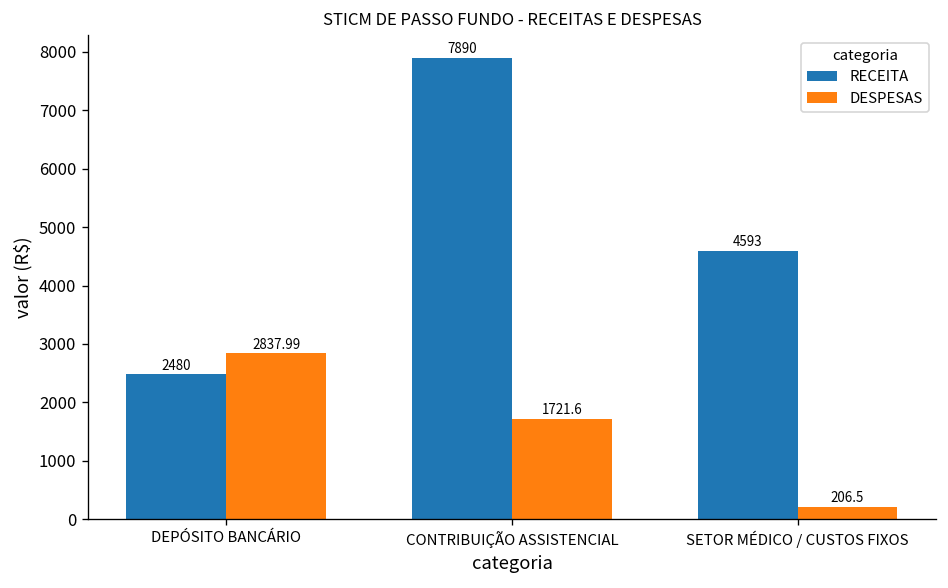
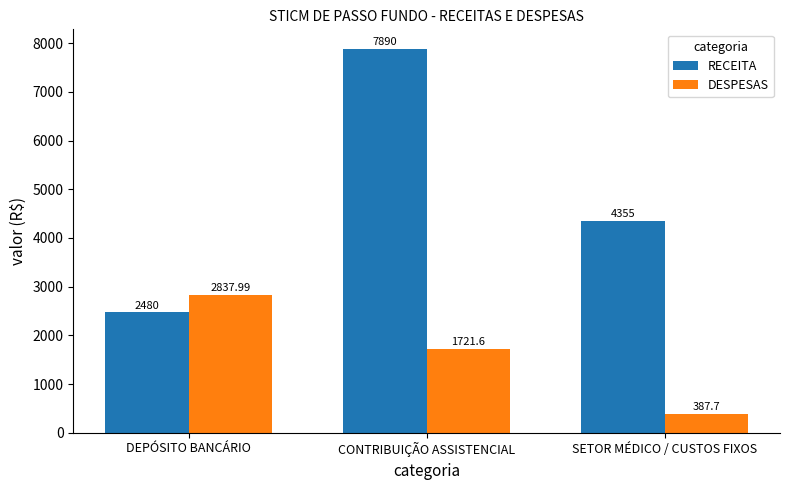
  {
    "RECEITA": {
      "DEPÓSITO BANCÁRIO": 2480,
      "CONTRIBUIÇÃO ASSISTENCIAL": 7890,
-     "SETOR MÉDICO / CUSTOS FIXOS": 4593
+     "SETOR MÉDICO / CUSTOS FIXOS": 4355
    },
    "DESPESAS": {
      "DEPÓSITO BANCÁRIO": 2837.99,
      "CONTRIBUIÇÃO ASSISTENCIAL": 1721.6,
-     "SETOR MÉDICO / CUSTOS FIXOS": 206.5
+     "SETOR MÉDICO / CUSTOS FIXOS": 387.7
    }
  }
